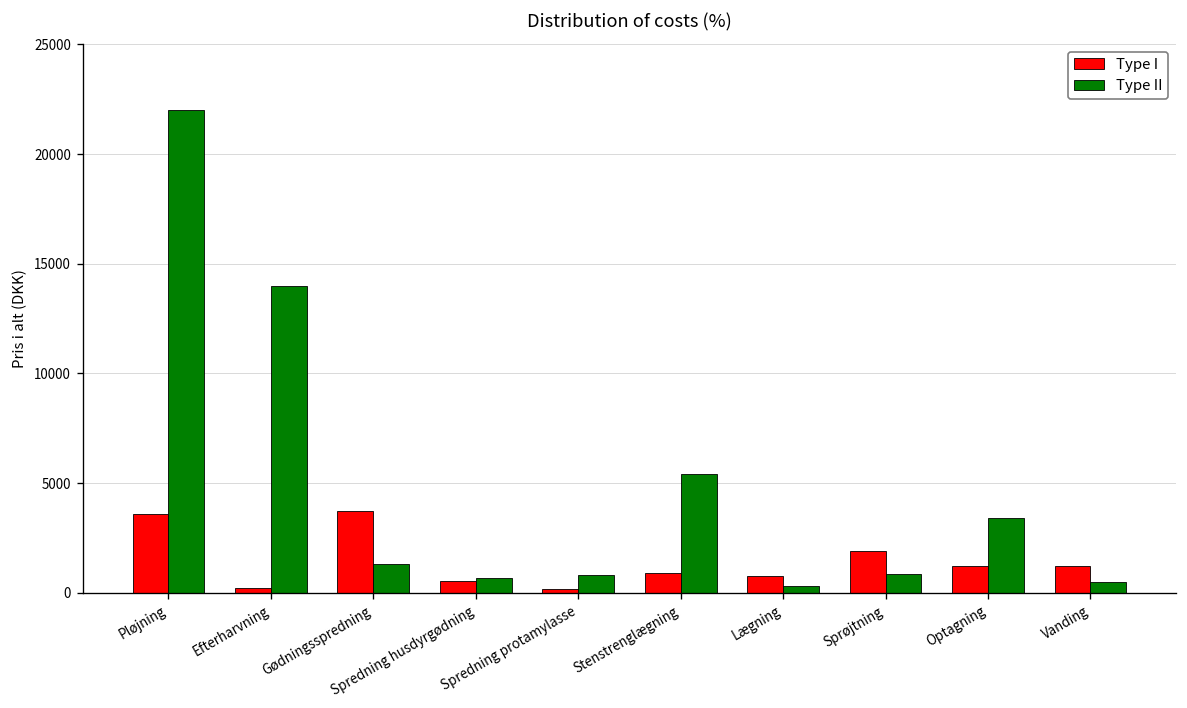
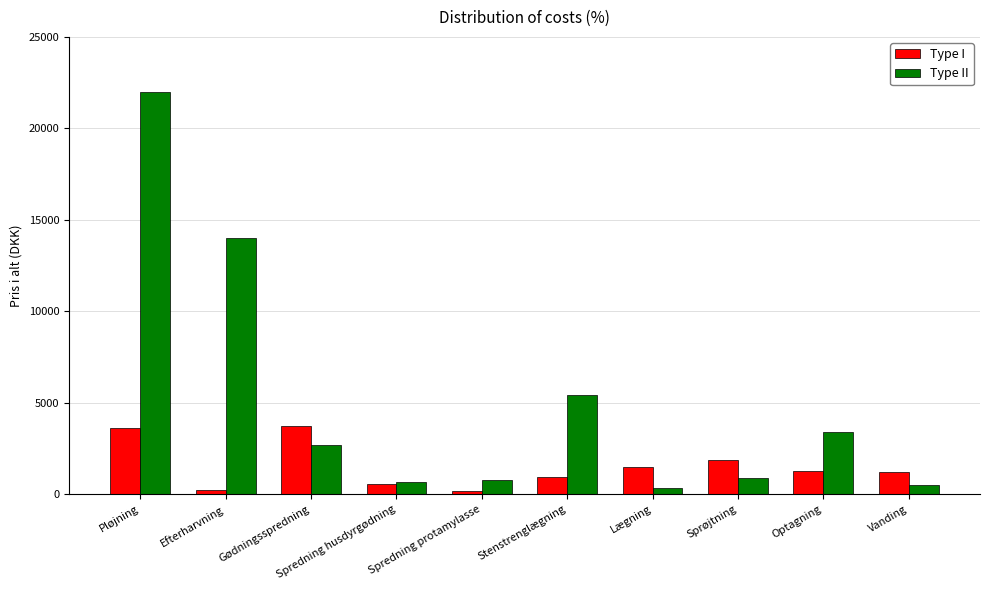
  {
    "Type I": {
      "Pløjning": 3600,
      "Efterharvning": 200,
      "Gødningsspredning": 3700,
      "Spredning husdyrgødning": 600,
      "Spredning protamylasse": 200,
      "Stenstrenglægning": 900,
-     "Lægning": 800,
+     "Lægning": 1500,
      "Sprøjtning": 1900,
      "Optagning": 1200,
      "Vanding": 1200
    },
    "Type II": {
      "Pløjning": 22000,
      "Efterharvning": 14000,
-     "Gødningsspredning": 1300,
+     "Gødningsspredning": 2700,
      "Spredning husdyrgødning": 700,
      "Spredning protamylasse": 800,
      "Stenstrenglægning": 5400,
      "Lægning": 300,
      "Sprøjtning": 900,
      "Optagning": 3400,
      "Vanding": 500
    }
  }
